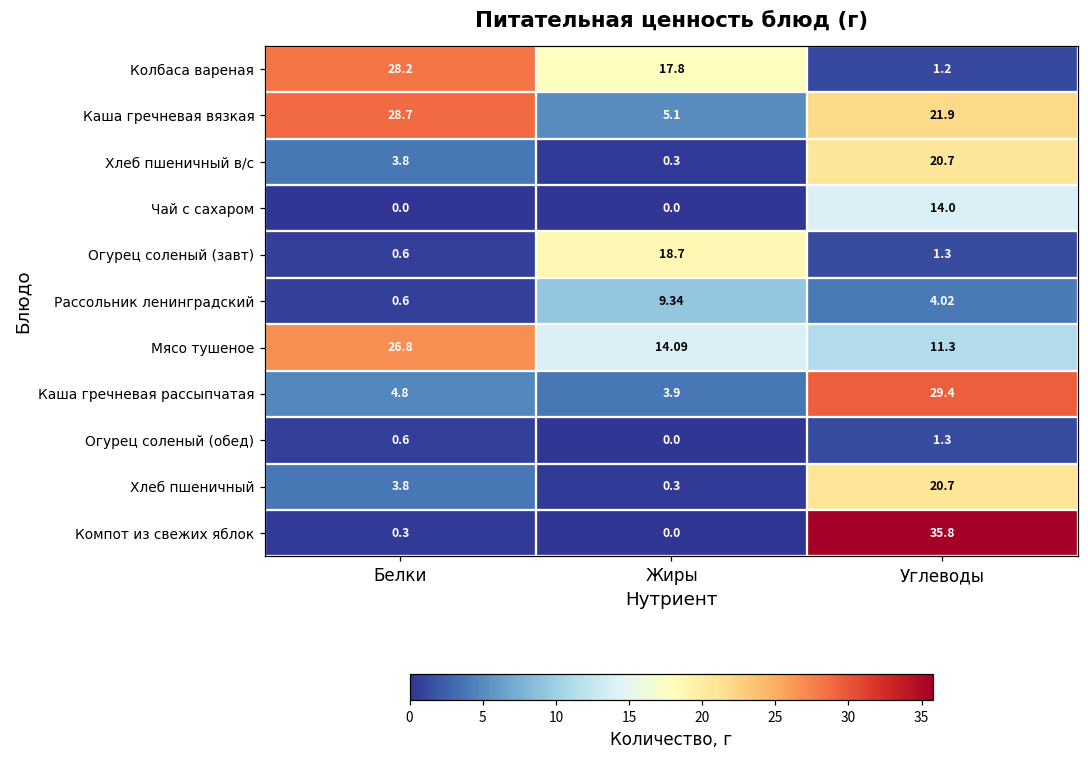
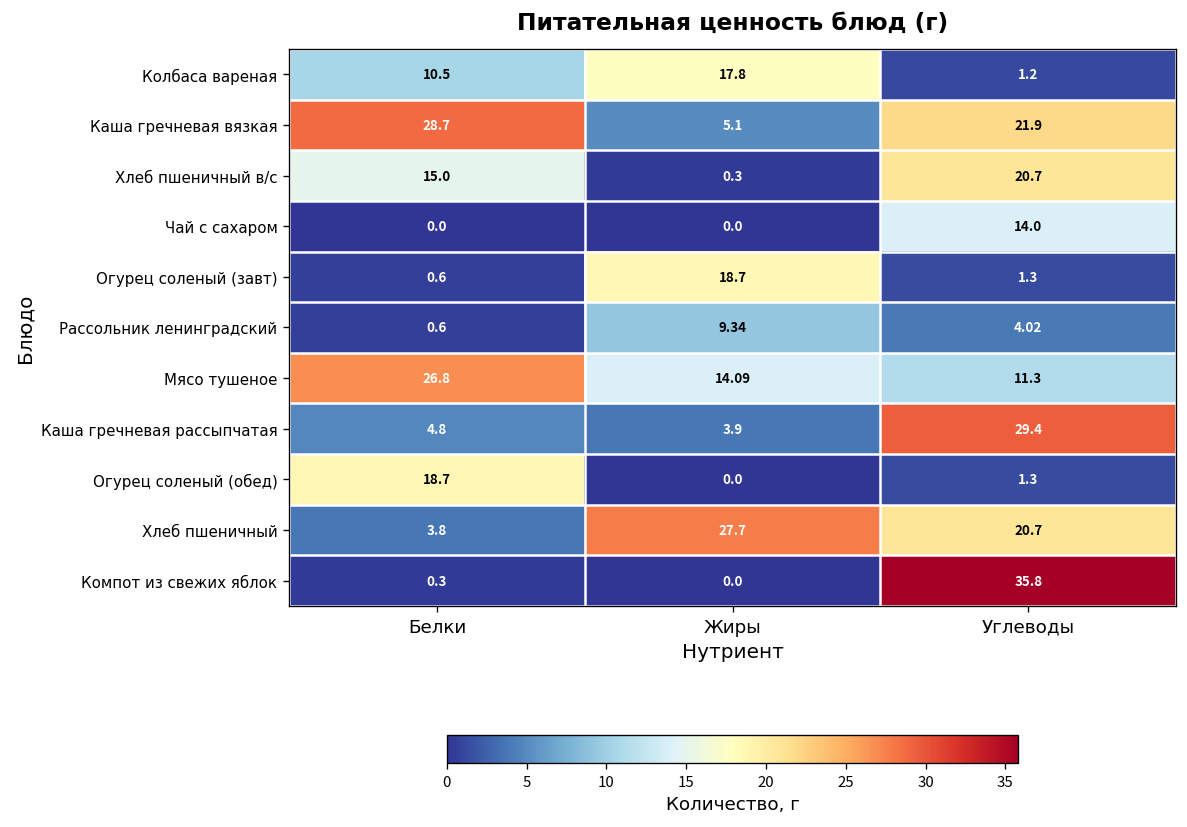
  {
    "Колбаса вареная": {
-     "Белки": 28.2,
+     "Белки": 10.5,
      "Жиры": 17.8,
      "Углеводы": 1.2
    },
    "Каша гречневая вязкая": {
      "Белки": 28.7,
      "Жиры": 5.1,
      "Углеводы": 21.9
    },
    "Хлеб пшеничный в/с": {
-     "Белки": 3.8,
+     "Белки": 15.0,
      "Жиры": 0.3,
      "Углеводы": 20.7
    },
    "Чай с сахаром": {
      "Белки": 0.0,
      "Жиры": 0.0,
      "Углеводы": 14.0
    },
    "Огурец соленый (завт)": {
      "Белки": 0.6,
      "Жиры": 18.7,
      "Углеводы": 1.3
    },
    "Рассольник ленинградский": {
      "Белки": 0.6,
      "Жиры": 9.34,
      "Углеводы": 4.02
    },
    "Мясо тушеное": {
      "Белки": 26.8,
      "Жиры": 14.09,
      "Углеводы": 11.3
    },
    "Каша гречневая рассыпчатая": {
      "Белки": 4.8,
      "Жиры": 3.9,
      "Углеводы": 29.4
    },
    "Огурец соленый (обед)": {
-     "Белки": 0.6,
+     "Белки": 18.7,
      "Жиры": 0.0,
      "Углеводы": 1.3
    },
    "Хлеб пшеничный": {
      "Белки": 3.8,
-     "Жиры": 0.3,
+     "Жиры": 27.7,
      "Углеводы": 20.7
    },
    "Компот из свежих яблок": {
      "Белки": 0.3,
      "Жиры": 0.0,
      "Углеводы": 35.8
    }
  }
